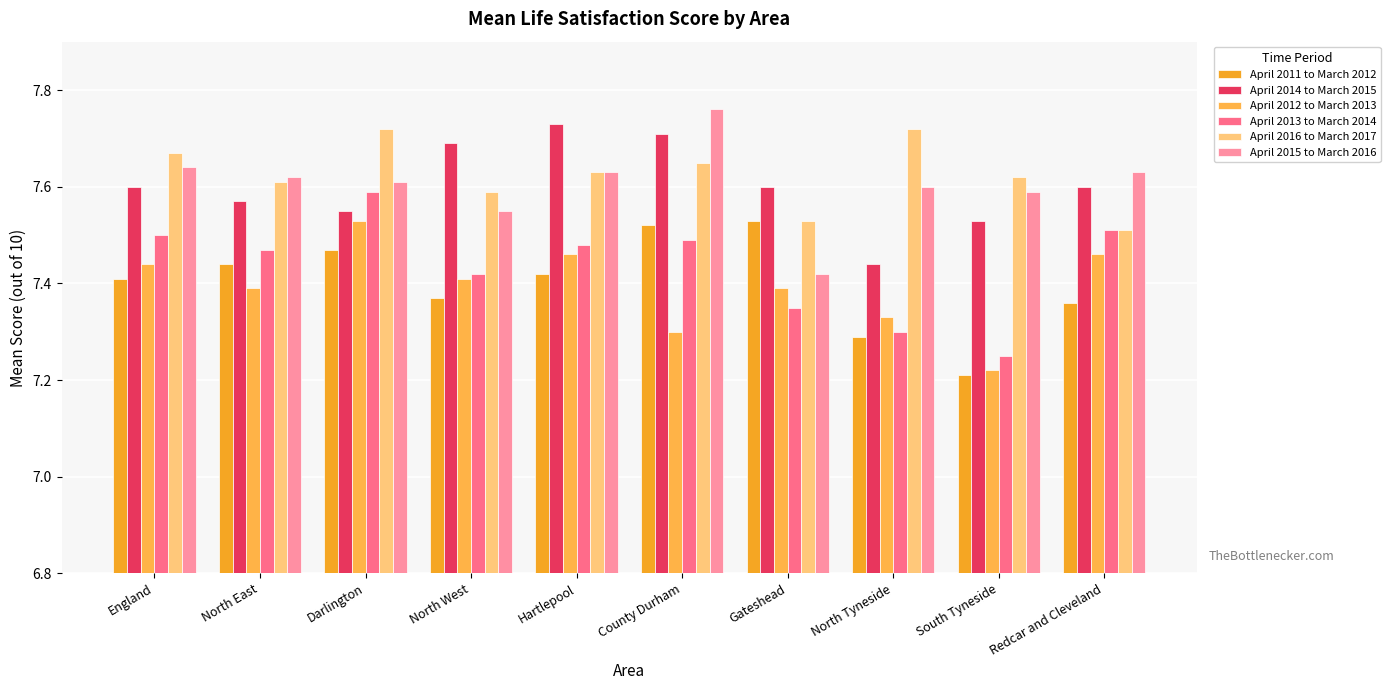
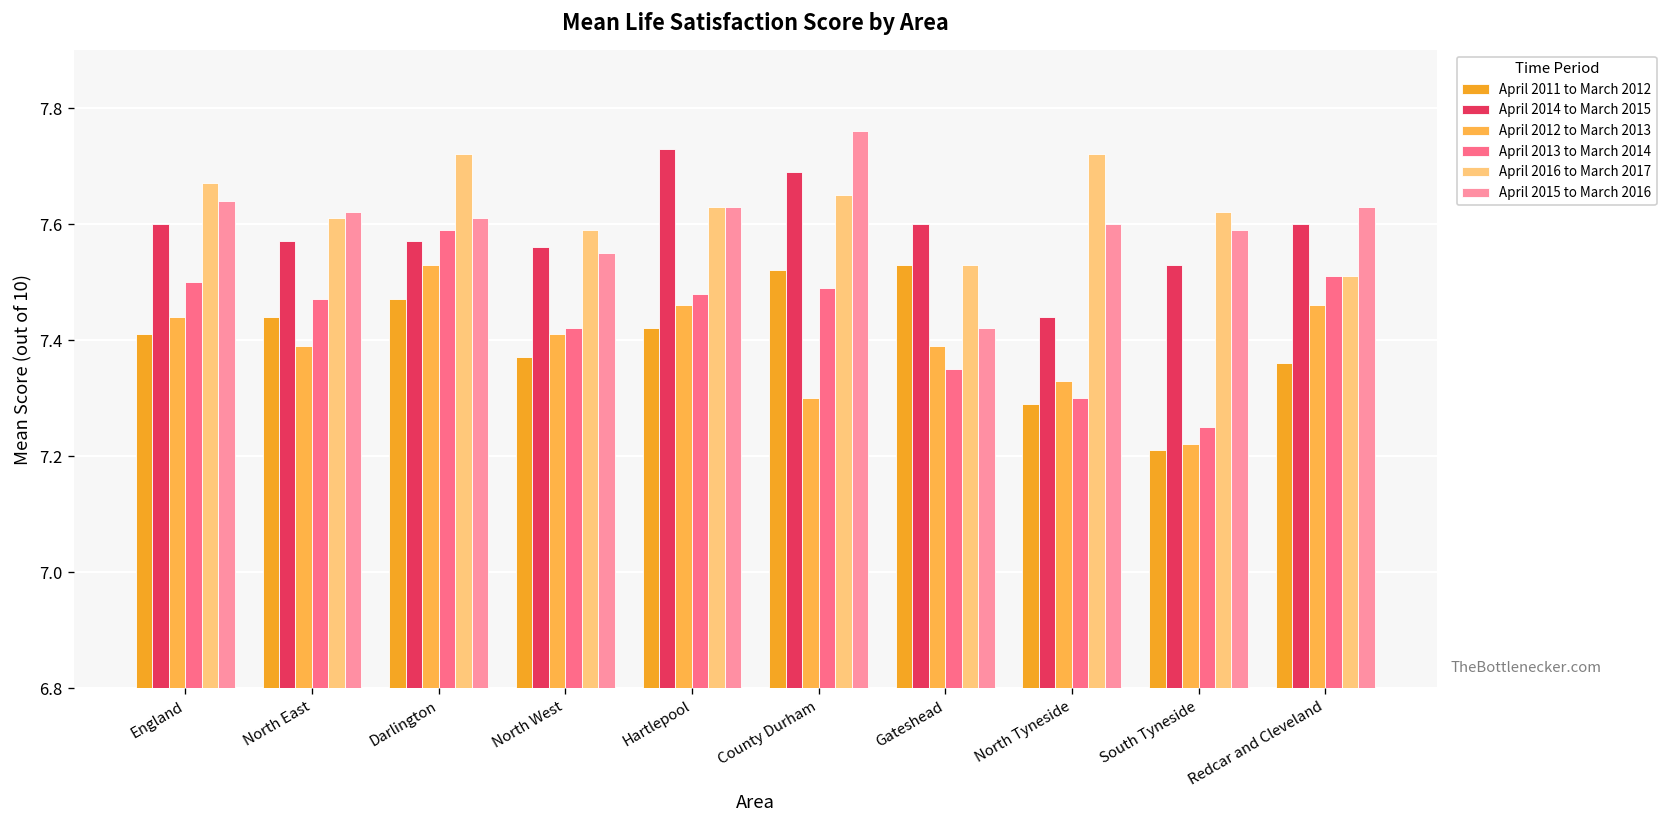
  {
    "April 2014 to March 2015": {
      "England": 7.60,
      "North East": 7.57,
-     "Darlington": 7.55,
-     "North West": 7.69,
+     "Darlington": 7.57,
+     "North West": 7.56,
      "Hartlepool": 7.73,
-     "County Durham": 7.71,
+     "County Durham": 7.69,
      "Gateshead": 7.60,
      "North Tyneside": 7.44,
      "South Tyneside": 7.53,
      "Redcar and Cleveland": 7.60
    }
  }
